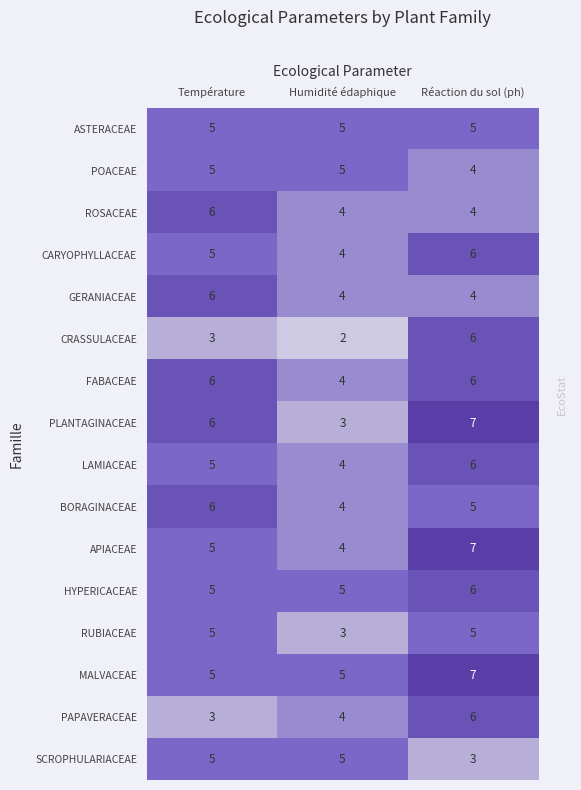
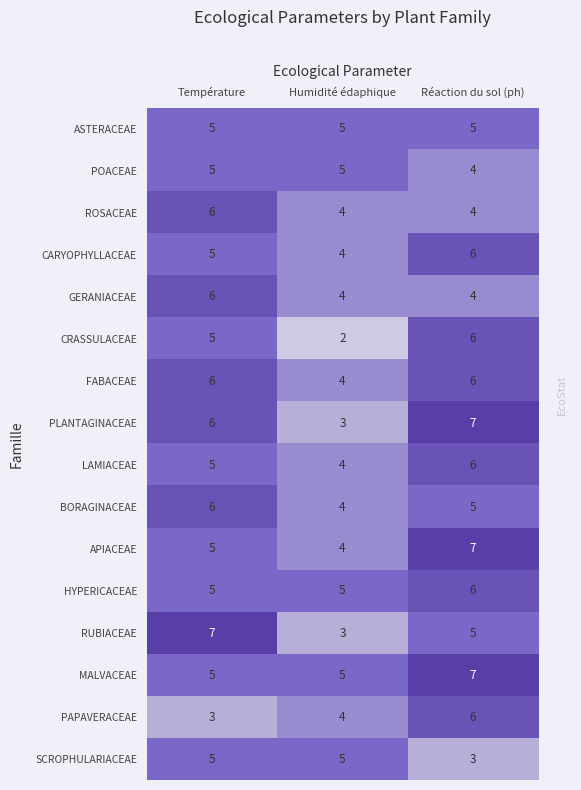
  {
    "ASTERACEAE": {
      "Température": 5,
      "Humidité édaphique": 5,
      "Réaction du sol (ph)": 5
    },
    "POACEAE": {
      "Température": 5,
      "Humidité édaphique": 5,
      "Réaction du sol (ph)": 4
    },
    "ROSACEAE": {
      "Température": 6,
      "Humidité édaphique": 4,
      "Réaction du sol (ph)": 4
    },
    "CARYOPHYLLACEAE": {
      "Température": 5,
      "Humidité édaphique": 4,
      "Réaction du sol (ph)": 6
    },
    "GERANIACEAE": {
      "Température": 6,
      "Humidité édaphique": 4,
      "Réaction du sol (ph)": 4
    },
    "CRASSULACEAE": {
-     "Température": 3,
+     "Température": 5,
      "Humidité édaphique": 2,
      "Réaction du sol (ph)": 6
    },
    "FABACEAE": {
      "Température": 6,
      "Humidité édaphique": 4,
      "Réaction du sol (ph)": 6
    },
    "PLANTAGINACEAE": {
      "Température": 6,
      "Humidité édaphique": 3,
      "Réaction du sol (ph)": 7
    },
    "LAMIACEAE": {
      "Température": 5,
      "Humidité édaphique": 4,
      "Réaction du sol (ph)": 6
    },
    "BORAGINACEAE": {
      "Température": 6,
      "Humidité édaphique": 4,
      "Réaction du sol (ph)": 5
    },
    "APIACEAE": {
      "Température": 5,
      "Humidité édaphique": 4,
      "Réaction du sol (ph)": 7
    },
    "HYPERICACEAE": {
      "Température": 5,
      "Humidité édaphique": 5,
      "Réaction du sol (ph)": 6
    },
    "RUBIACEAE": {
-     "Température": 5,
+     "Température": 7,
      "Humidité édaphique": 3,
      "Réaction du sol (ph)": 5
    },
    "MALVACEAE": {
      "Température": 5,
      "Humidité édaphique": 5,
      "Réaction du sol (ph)": 7
    },
    "PAPAVERACEAE": {
      "Température": 3,
      "Humidité édaphique": 4,
      "Réaction du sol (ph)": 6
    },
    "SCROPHULARIACEAE": {
      "Température": 5,
      "Humidité édaphique": 5,
      "Réaction du sol (ph)": 3
    }
  }
